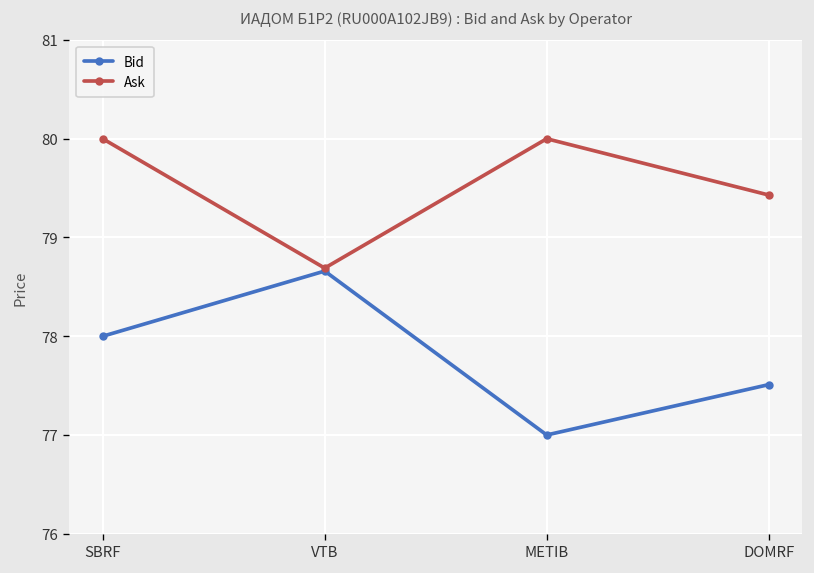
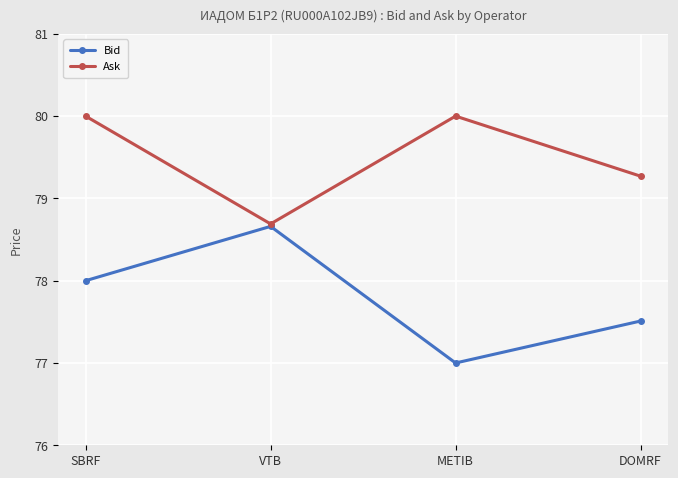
  {
    "Bid": {
      "SBRF": 78.0,
      "METIB": 77.0,
      "DOMRF": 77.5
    },
    "Ask": {
      "SBRF": 80.0,
      "METIB": 80.0,
-     "DOMRF": 79.4
+     "DOMRF": 79.3
    }
  }
